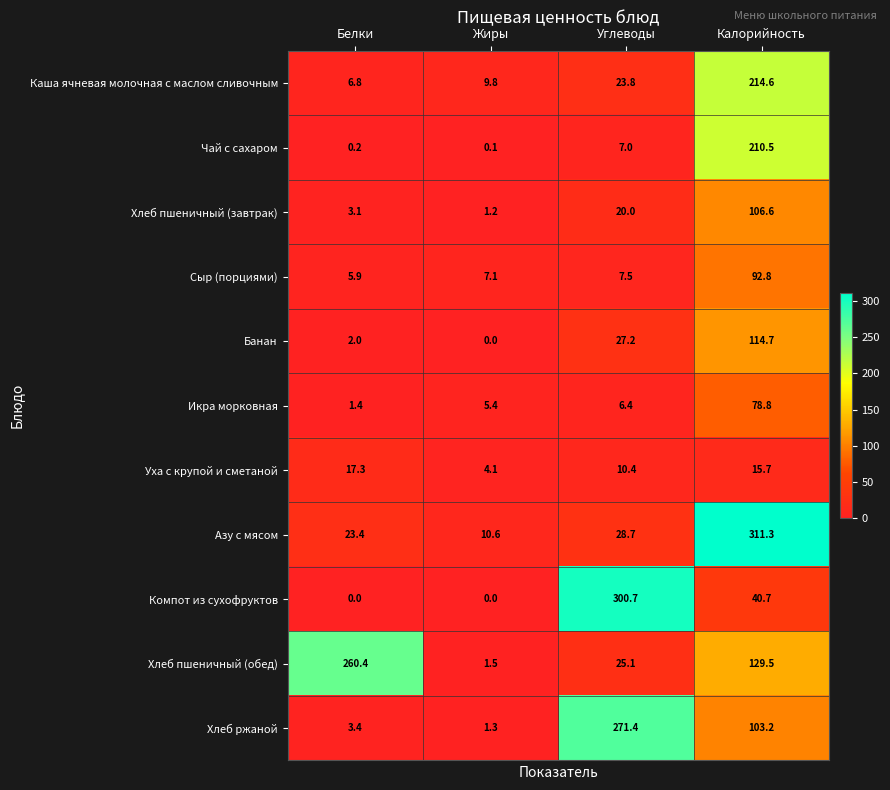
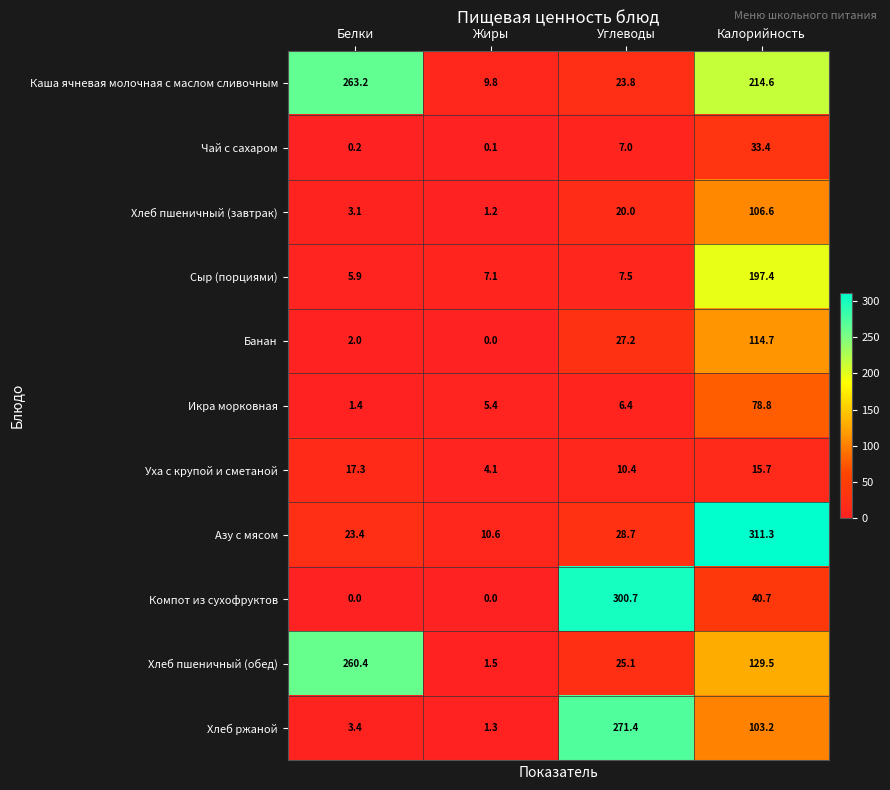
  {
    "Каша ячневая молочная с маслом сливочным": {
-     "Белки": 6.8,
+     "Белки": 263.2,
      "Жиры": 9.8,
      "Углеводы": 23.8,
      "Калорийность": 214.6
    },
    "Чай с сахаром": {
      "Белки": 0.2,
      "Жиры": 0.1,
      "Углеводы": 7.0,
-     "Калорийность": 210.5
+     "Калорийность": 33.4
    },
    "Хлеб пшеничный (завтрак)": {
      "Белки": 3.1,
      "Жиры": 1.2,
      "Углеводы": 20.0,
      "Калорийность": 106.6
    },
    "Сыр (порциями)": {
      "Белки": 5.9,
      "Жиры": 7.1,
      "Углеводы": 7.5,
-     "Калорийность": 92.8
+     "Калорийность": 197.4
    },
    "Банан": {
      "Белки": 2.0,
      "Жиры": 0.0,
      "Углеводы": 27.2,
      "Калорийность": 114.7
    },
    "Икра морковная": {
      "Белки": 1.4,
      "Жиры": 5.4,
      "Углеводы": 6.4,
      "Калорийность": 78.8
    },
    "Уха с крупой и сметаной": {
      "Белки": 17.3,
      "Жиры": 4.1,
      "Углеводы": 10.4,
      "Калорийность": 15.7
    },
    "Азу с мясом": {
      "Белки": 23.4,
      "Жиры": 10.6,
      "Углеводы": 28.7,
      "Калорийность": 311.3
    },
    "Компот из сухофруктов": {
      "Белки": 0.0,
      "Жиры": 0.0,
      "Углеводы": 300.7,
      "Калорийность": 40.7
    },
    "Хлеб пшеничный (обед)": {
      "Белки": 260.4,
      "Жиры": 1.5,
      "Углеводы": 25.1,
      "Калорийность": 129.5
    },
    "Хлеб ржаной": {
      "Белки": 3.4,
      "Жиры": 1.3,
      "Углеводы": 271.4,
      "Калорийность": 103.2
    }
  }
